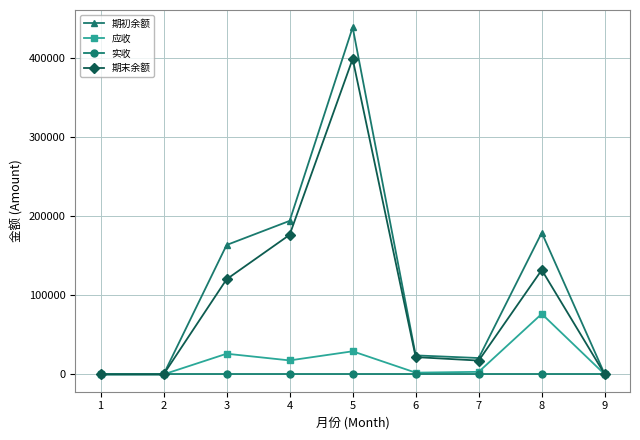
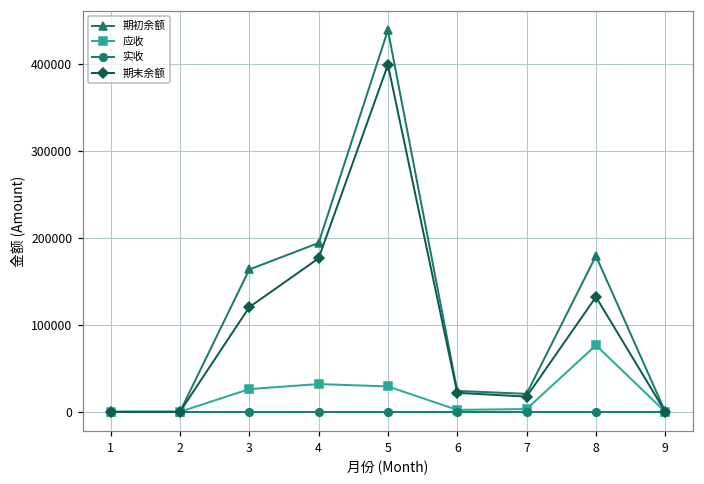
  {
    "应收": {
      "3": 30000,
-     "4": 20000,
+     "4": 30000,
      "5": 30000,
      "7": 0,
      "8": 80000
    }
  }
